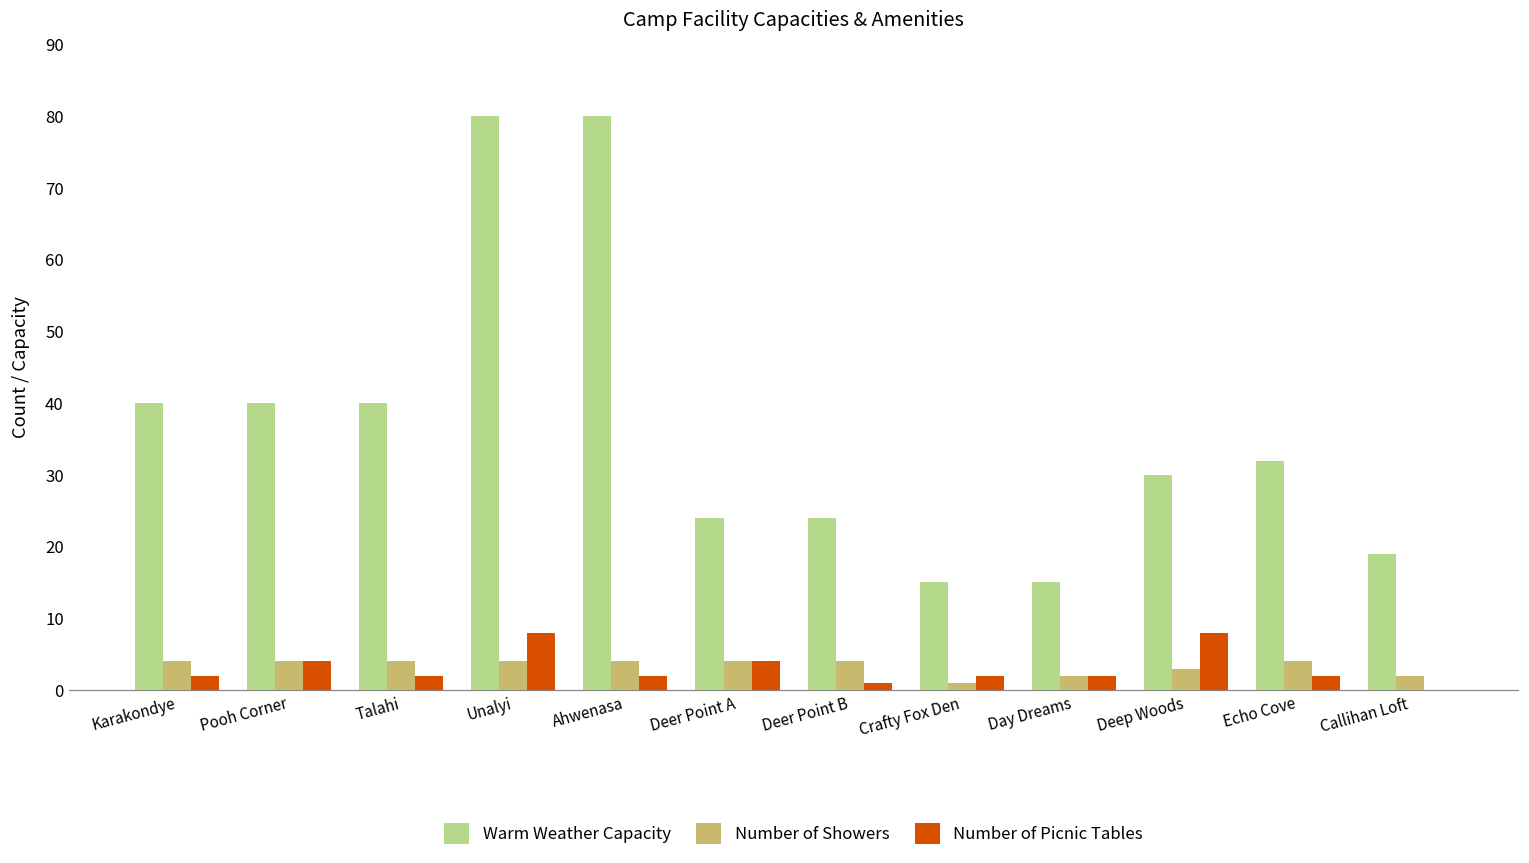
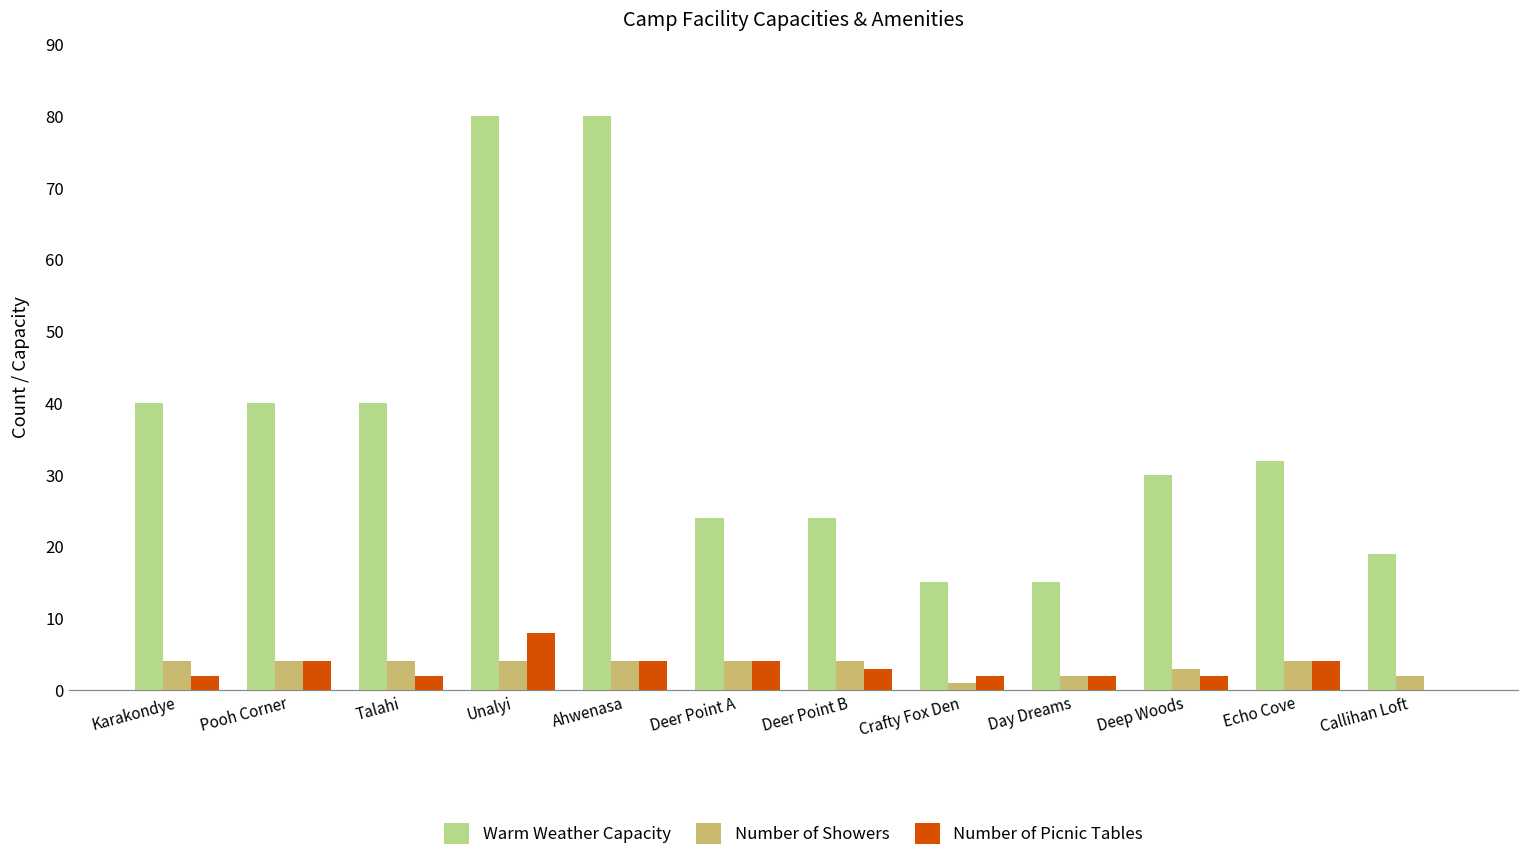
  {
    "Number of Picnic Tables": {
      "Karakondye": 2,
      "Pooh Corner": 4,
      "Talahi": 2,
      "Unalyi": 8,
-     "Ahwenasa": 2,
+     "Ahwenasa": 4,
      "Deer Point A": 4,
-     "Deer Point B": 1,
+     "Deer Point B": 3,
      "Crafty Fox Den": 2,
      "Day Dreams": 2,
-     "Deep Woods": 8,
-     "Echo Cove": 2,
+     "Deep Woods": 2,
+     "Echo Cove": 4,
      "Callihan Loft": 0
    }
  }
